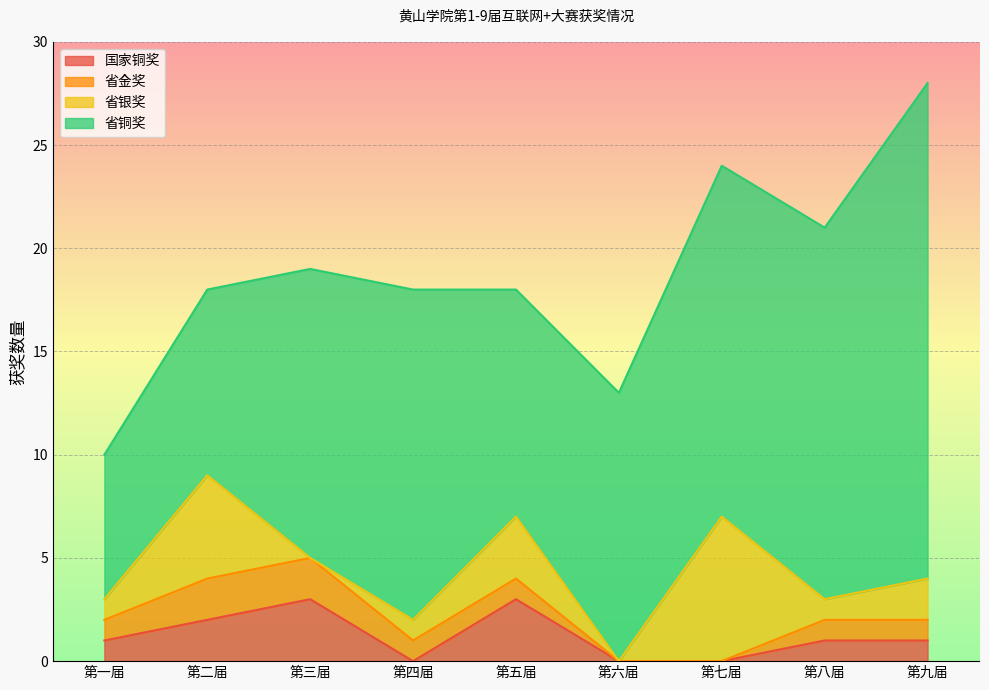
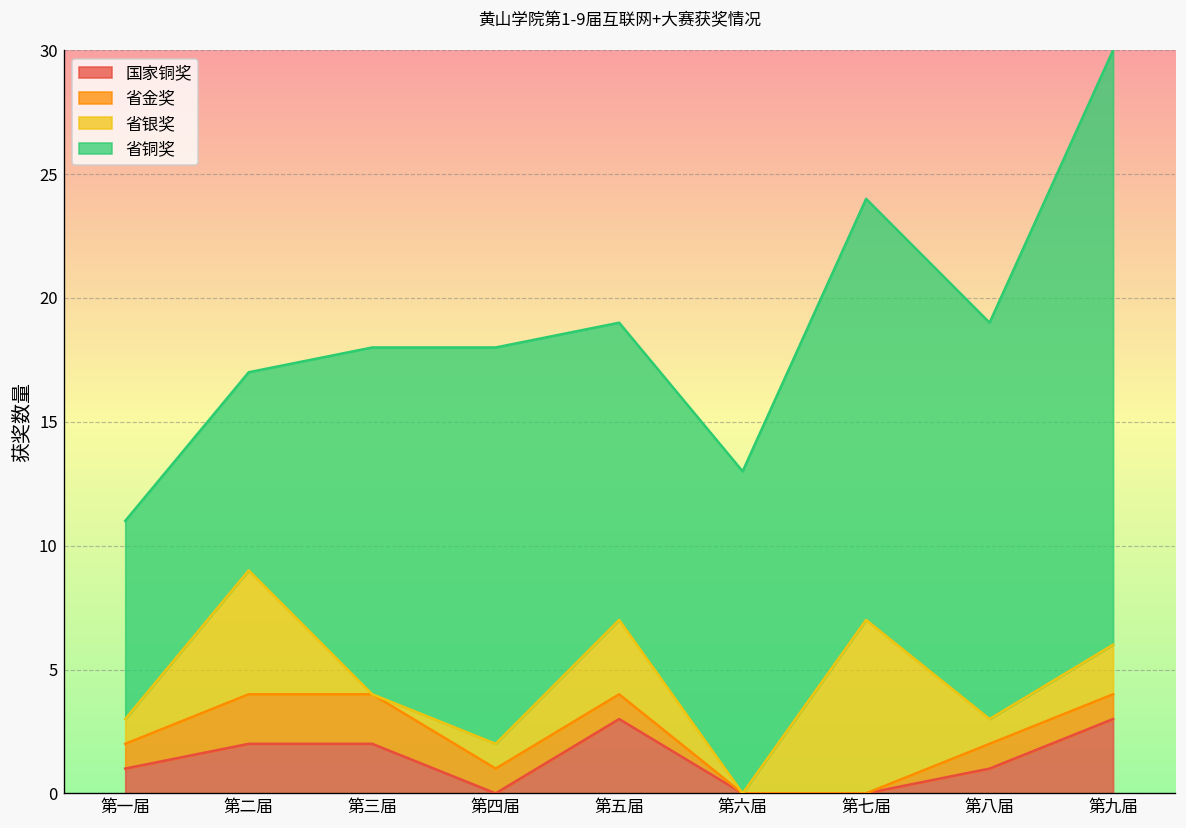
  {
    "国家铜奖": {
      "第一届": 1,
      "第二届": 2,
-     "第三届": 3,
+     "第三届": 2,
      "第四届": 0,
      "第五届": 3,
      "第八届": 1,
-     "第九届": 1
+     "第九届": 3
    },
    "省铜奖": {
-     "第一届": 7,
-     "第二届": 9,
+     "第一届": 8,
+     "第二届": 8,
      "第三届": 14,
      "第四届": 16,
-     "第五届": 11,
+     "第五届": 12,
      "第六届": 13,
      "第七届": 17,
-     "第八届": 18,
+     "第八届": 16,
      "第九届": 24
    }
  }
